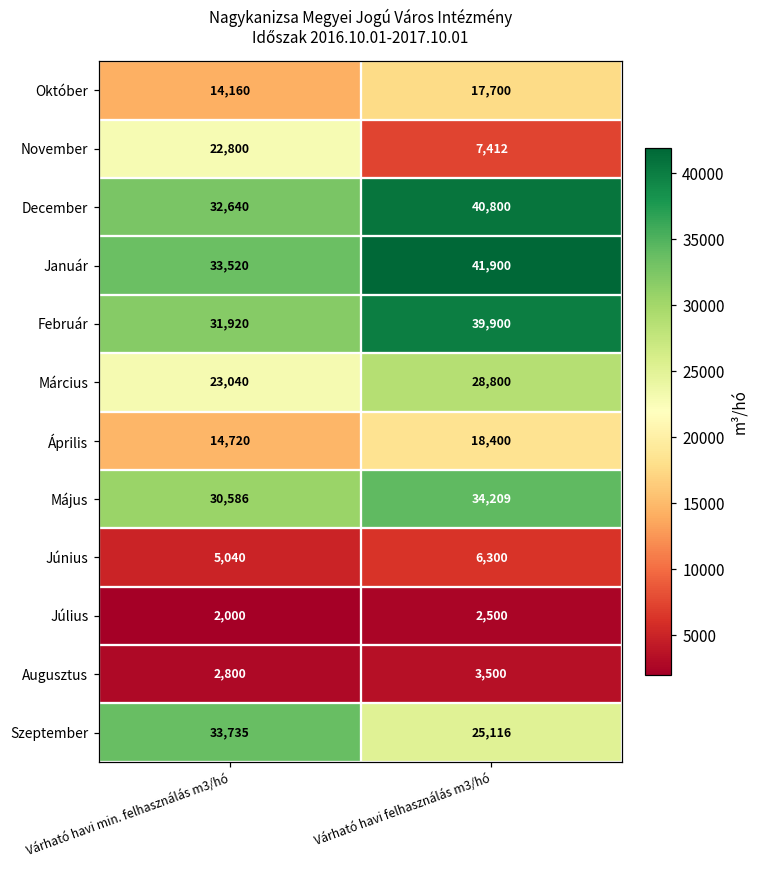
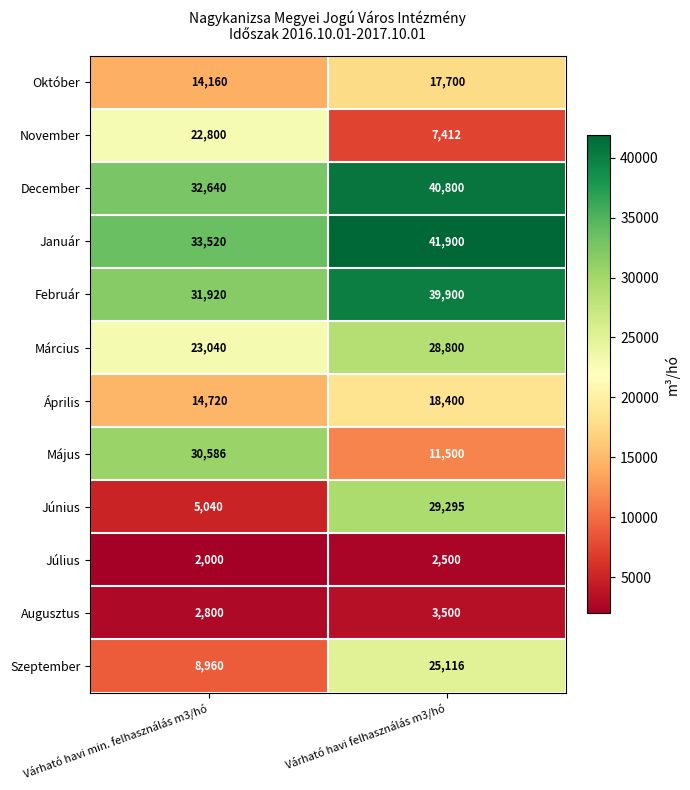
  {
    "Október": {
      "Várható havi min. felhasználás m3/hó": "14,160",
      "Várható havi felhasználás m3/hó": "17,700"
    },
    "November": {
      "Várható havi min. felhasználás m3/hó": "22,800",
      "Várható havi felhasználás m3/hó": "7,412"
    },
    "December": {
      "Várható havi min. felhasználás m3/hó": "32,640",
      "Várható havi felhasználás m3/hó": "40,800"
    },
    "Január": {
      "Várható havi min. felhasználás m3/hó": "33,520",
      "Várható havi felhasználás m3/hó": "41,900"
    },
    "Február": {
      "Várható havi min. felhasználás m3/hó": "31,920",
      "Várható havi felhasználás m3/hó": "39,900"
    },
    "Március": {
      "Várható havi min. felhasználás m3/hó": "23,040",
      "Várható havi felhasználás m3/hó": "28,800"
    },
    "Április": {
      "Várható havi min. felhasználás m3/hó": "14,720",
      "Várható havi felhasználás m3/hó": "18,400"
    },
    "Május": {
      "Várható havi min. felhasználás m3/hó": "30,586",
-     "Várható havi felhasználás m3/hó": "34,209"
+     "Várható havi felhasználás m3/hó": "11,500"
    },
    "Június": {
      "Várható havi min. felhasználás m3/hó": "5,040",
-     "Várható havi felhasználás m3/hó": "6,300"
+     "Várható havi felhasználás m3/hó": "29,295"
    },
    "Július": {
      "Várható havi min. felhasználás m3/hó": "2,000",
      "Várható havi felhasználás m3/hó": "2,500"
    },
    "Augusztus": {
      "Várható havi min. felhasználás m3/hó": "2,800",
      "Várható havi felhasználás m3/hó": "3,500"
    },
    "Szeptember": {
-     "Várható havi min. felhasználás m3/hó": "33,735",
+     "Várható havi min. felhasználás m3/hó": "8,960",
      "Várható havi felhasználás m3/hó": "25,116"
    }
  }
